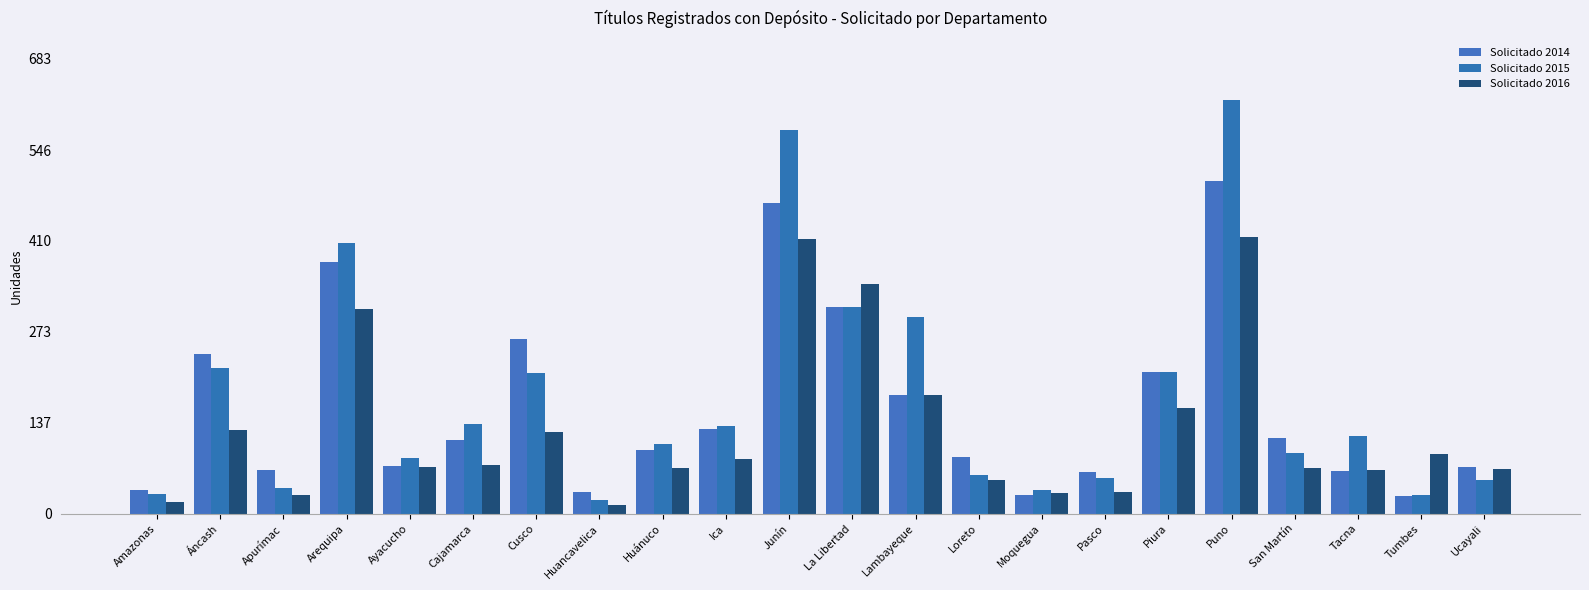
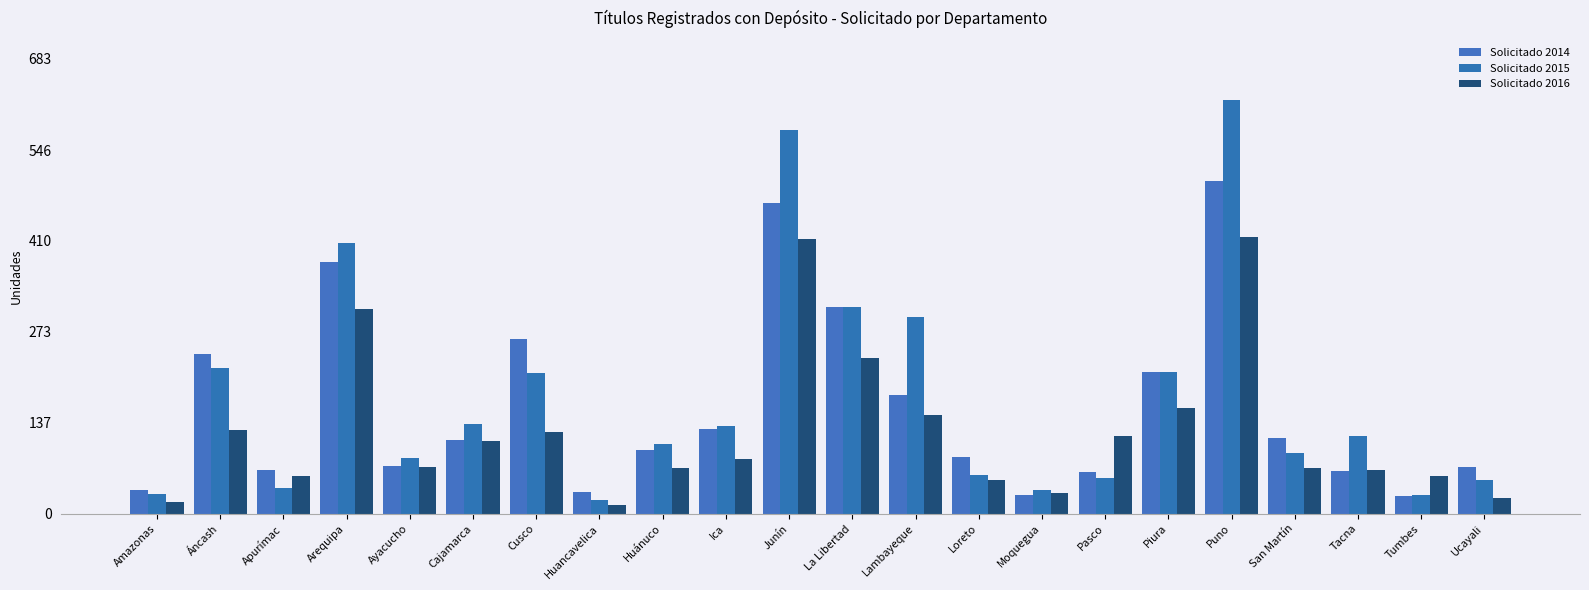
  {
    "Solicitado 2016": {
      "Amazonas": 20,
      "Áncash": 130,
-     "Apurímac": 30,
+     "Apurímac": 60,
      "Arequipa": 310,
      "Ayacucho": 70,
-     "Cajamarca": 70,
+     "Cajamarca": 110,
      "Cusco": 120,
      "Huancavelica": 10,
      "Huánuco": 70,
      "Ica": 80,
      "Junín": 410,
-     "La Libertad": 350,
-     "Lambayeque": 180,
+     "La Libertad": 230,
+     "Lambayeque": 150,
      "Loreto": 50,
      "Moquegua": 30,
-     "Pasco": 30,
+     "Pasco": 120,
      "Piura": 160,
      "Puno": 420,
      "San Martín": 70,
      "Tacna": 70,
-     "Tumbes": 90,
-     "Ucayali": 70
+     "Tumbes": 60,
+     "Ucayali": 20
    }
  }
